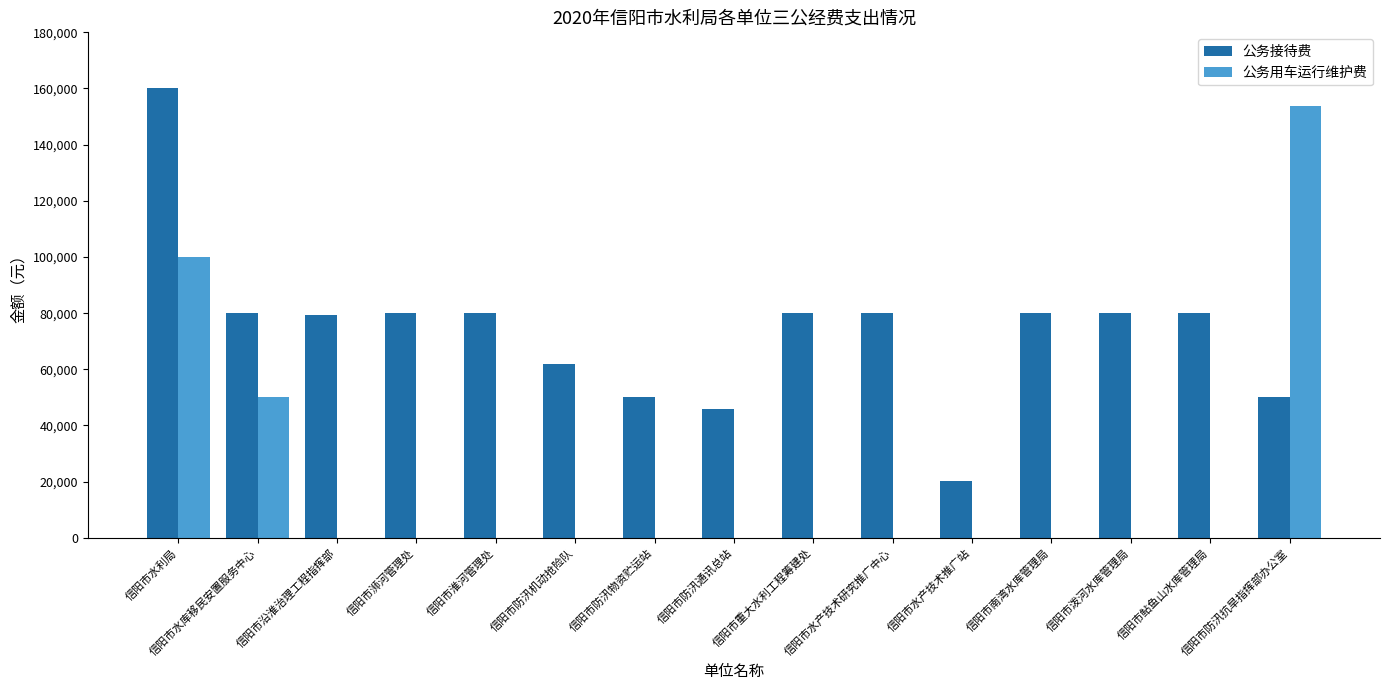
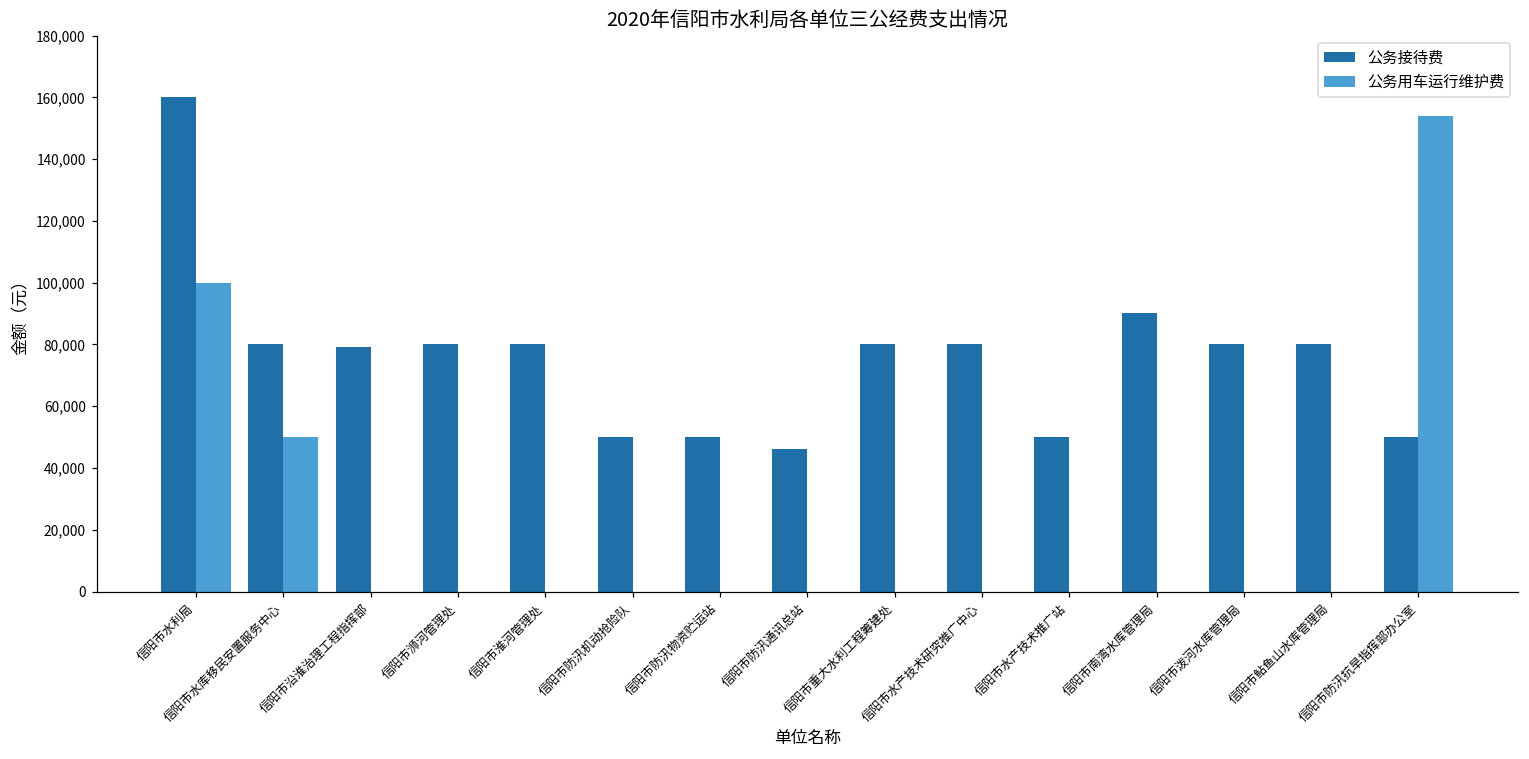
  {
    "公务接待费": {
      "信阳市水利局": "160,000",
      "信阳市水库移民安置服务中心": "80,000",
      "信阳市沿淮治理工程指挥部": "79,000",
      "信阳市浉河管理处": "80,000",
      "信阳市淮河管理处": "80,000",
-     "信阳市防汛机动抢险队": "62,000",
+     "信阳市防汛机动抢险队": "50,000",
      "信阳市防汛物资贮运站": "50,000",
      "信阳市防汛通讯总站": "46,000",
      "信阳市重大水利工程筹建处": "80,000",
      "信阳市水产技术研究推广中心": "80,000",
-     "信阳市水产技术推广站": "20,000",
-     "信阳市南湾水库管理局": "80,000",
+     "信阳市水产技术推广站": "50,000",
+     "信阳市南湾水库管理局": "90,000",
      "信阳市泼河水库管理局": "80,000",
      "信阳市鲇鱼山水库管理局": "80,000",
      "信阳市防汛抗旱指挥部办公室": "50,000"
    },
    "公务用车运行维护费": {
      "信阳市水利局": "100,000",
      "信阳市水库移民安置服务中心": "50,000",
      "信阳市沿淮治理工程指挥部": "0",
      "信阳市浉河管理处": "0",
      "信阳市淮河管理处": "0",
      "信阳市防汛机动抢险队": "0",
      "信阳市防汛物资贮运站": "0",
      "信阳市防汛通讯总站": "0",
      "信阳市重大水利工程筹建处": "0",
      "信阳市水产技术研究推广中心": "0",
      "信阳市水产技术推广站": "0",
      "信阳市南湾水库管理局": "0",
      "信阳市泼河水库管理局": "0",
      "信阳市鲇鱼山水库管理局": "0",
      "信阳市防汛抗旱指挥部办公室": "154,000"
    }
  }
